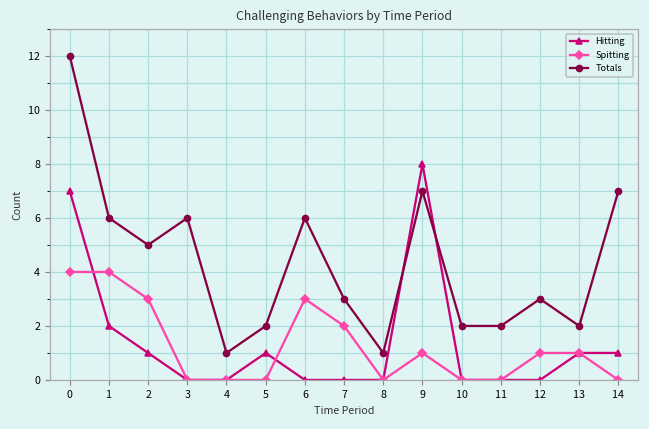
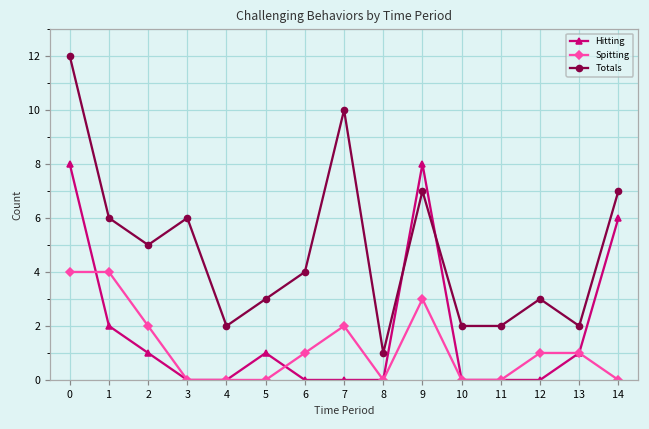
  {
    "Hitting": {
-     "0": 7,
+     "0": 8,
      "1": 2,
      "2": 1,
      "5": 1,
      "6": 0,
      "7": 0,
      "9": 8,
      "12": 0,
-     "14": 1
+     "14": 6
    },
    "Spitting": {
      "0": 4,
      "1": 4,
-     "2": 3,
+     "2": 2,
      "5": 0,
-     "6": 3,
+     "6": 1,
      "7": 2,
-     "9": 1,
+     "9": 3,
      "12": 1,
      "14": 0
    },
    "Totals": {
      "0": 12,
      "1": 6,
      "2": 5,
      "3": 6,
-     "4": 1,
-     "5": 2,
-     "6": 6,
-     "7": 3,
+     "4": 2,
+     "5": 3,
+     "6": 4,
+     "7": 10,
      "8": 1,
      "9": 7,
      "10": 2,
      "11": 2,
      "12": 3,
      "13": 2,
      "14": 7
    }
  }
